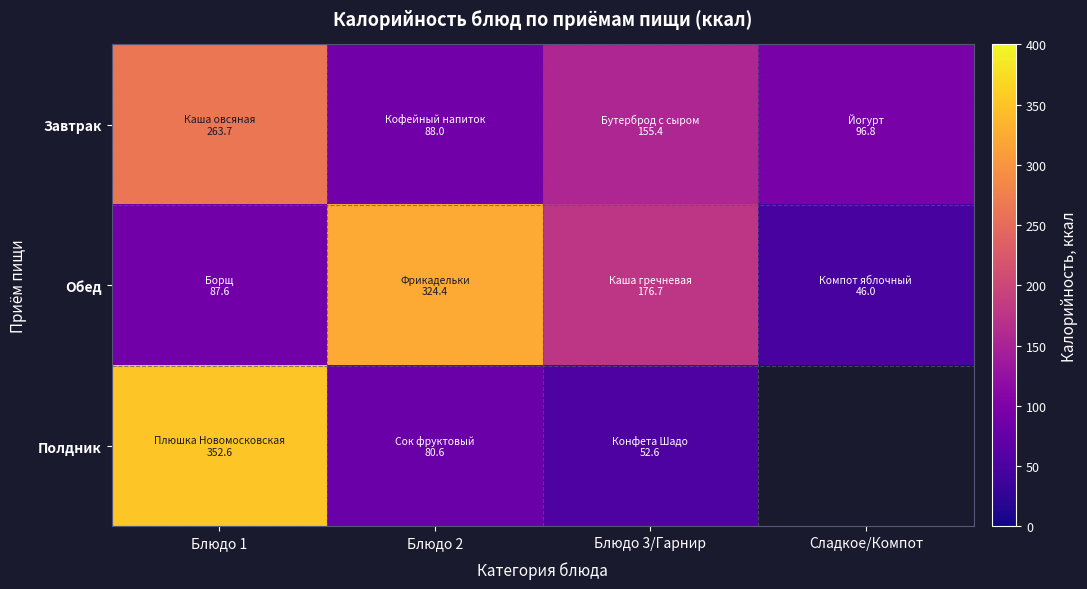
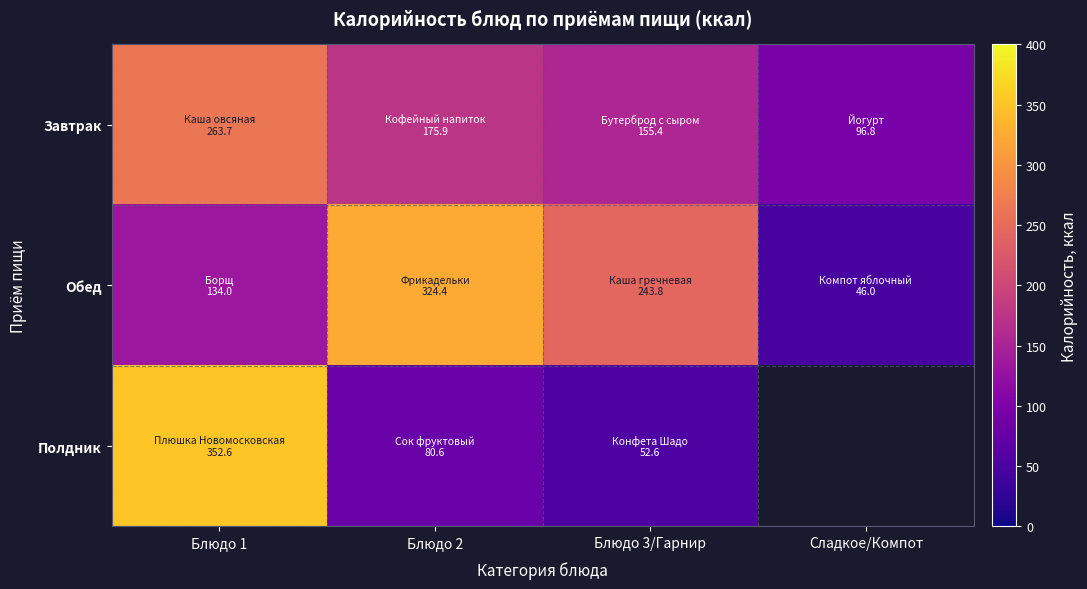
  {
    "Завтрак": {
      "Блюдо 1": 263.7,
-     "Блюдо 2": 88.0,
+     "Блюдо 2": 175.9,
      "Блюдо 3/Гарнир": 155.4,
      "Сладкое/Компот": 96.8
    },
    "Обед": {
-     "Блюдо 1": 87.6,
+     "Блюдо 1": 134.0,
      "Блюдо 2": 324.4,
-     "Блюдо 3/Гарнир": 176.7,
+     "Блюдо 3/Гарнир": 243.8,
      "Сладкое/Компот": 46.0
    },
    "Полдник": {
      "Блюдо 1": 352.6,
      "Блюдо 2": 80.6,
      "Блюдо 3/Гарнир": 52.6
    }
  }
